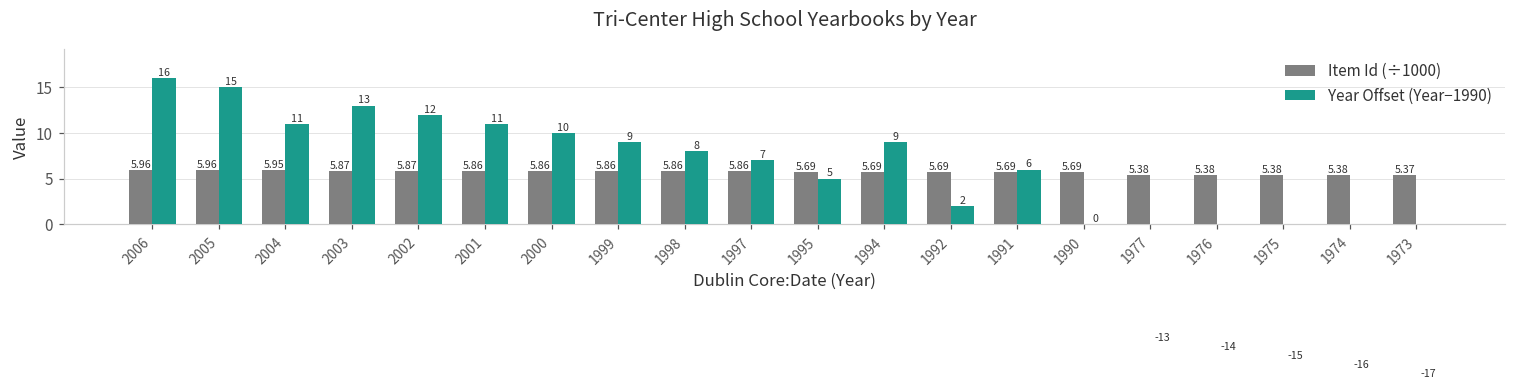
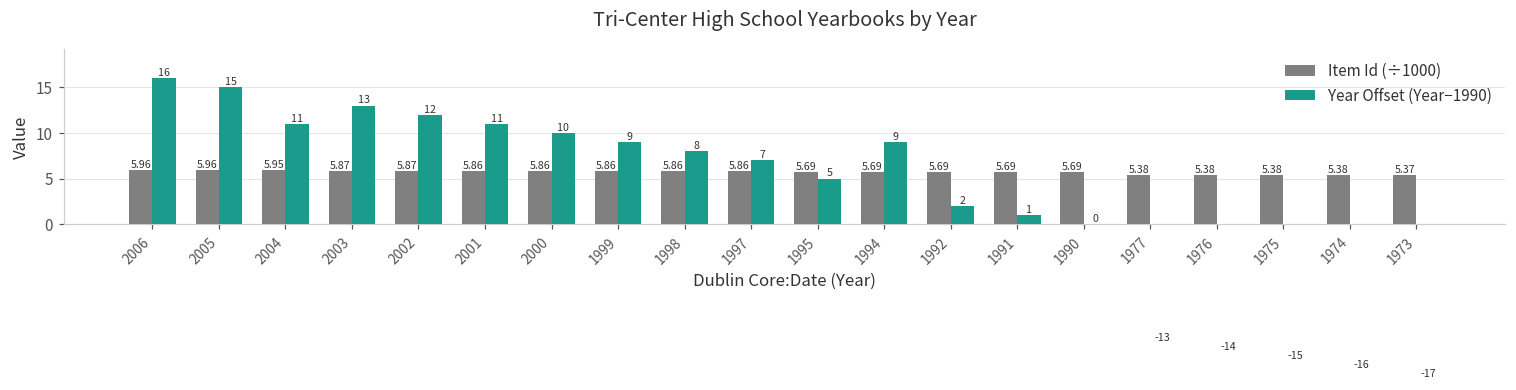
  {
    "Item Id (÷1000)": {
      "2006": 5.96,
      "2005": 5.96,
      "2004": 5.95,
      "2003": 5.87,
      "2002": 5.87,
      "2001": 5.86,
      "2000": 5.86,
      "1999": 5.86,
      "1998": 5.86,
      "1997": 5.86,
      "1995": 5.69,
      "1994": 5.69,
      "1992": 5.69,
      "1991": 5.69,
      "1990": 5.69,
      "1977": 5.38,
      "1976": 5.38,
      "1975": 5.38,
      "1974": 5.38,
      "1973": 5.37
    },
    "Year Offset (Year−1990)": {
      "2006": 16,
      "2005": 15,
      "2004": 11,
      "2003": 13,
      "2002": 12,
      "2001": 11,
      "2000": 10,
      "1999": 9,
      "1998": 8,
      "1997": 7,
      "1995": 5,
      "1994": 9,
      "1992": 2,
-     "1991": 6,
+     "1991": 1,
      "1990": 0
    }
  }
